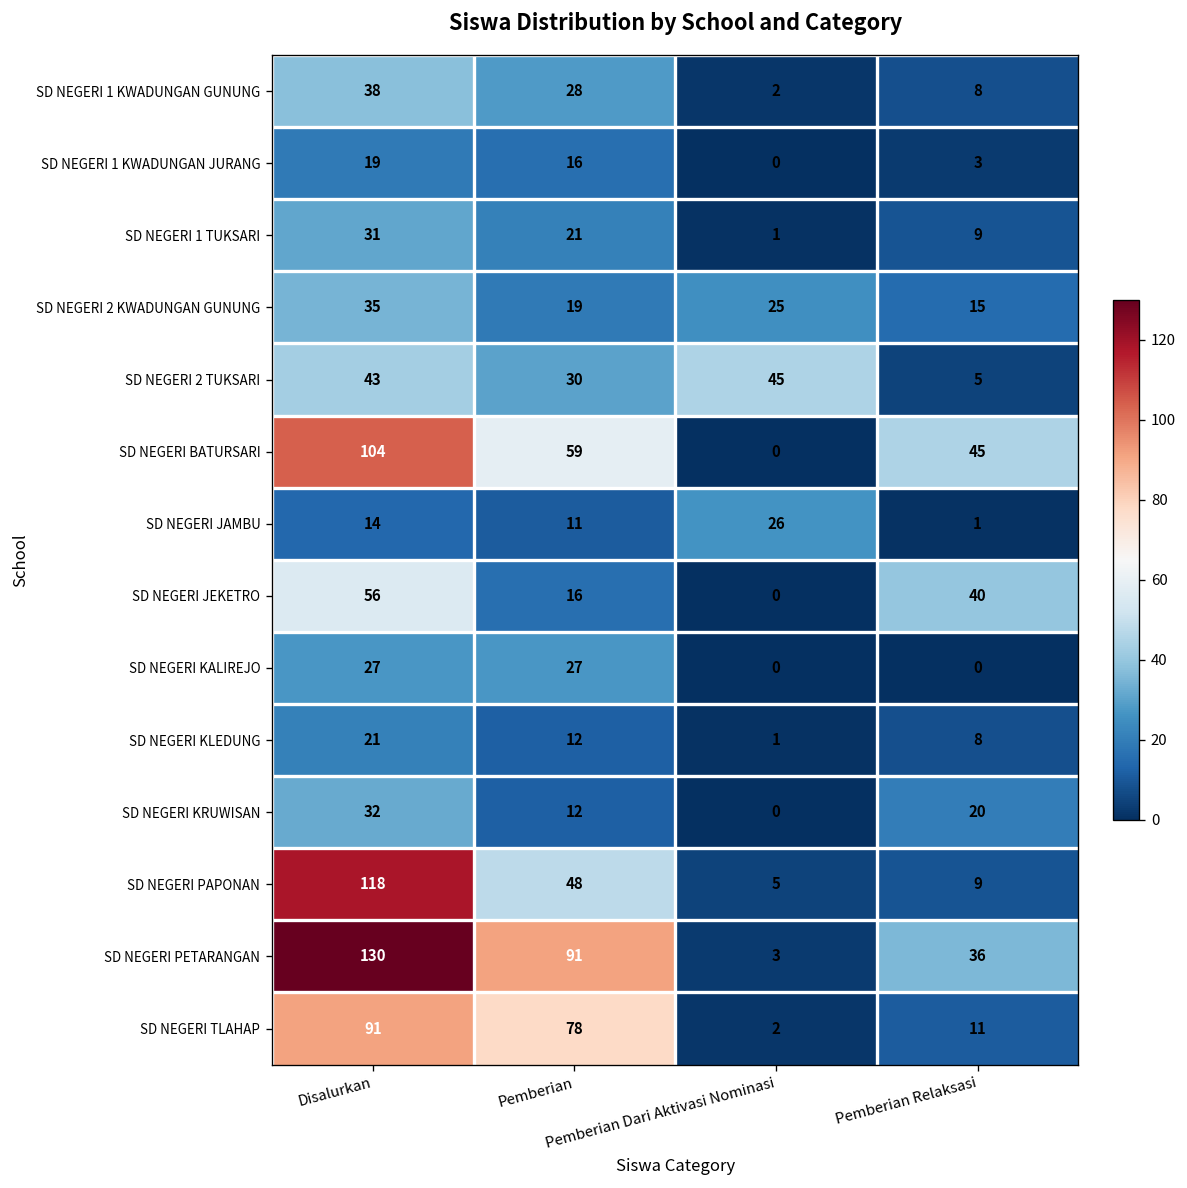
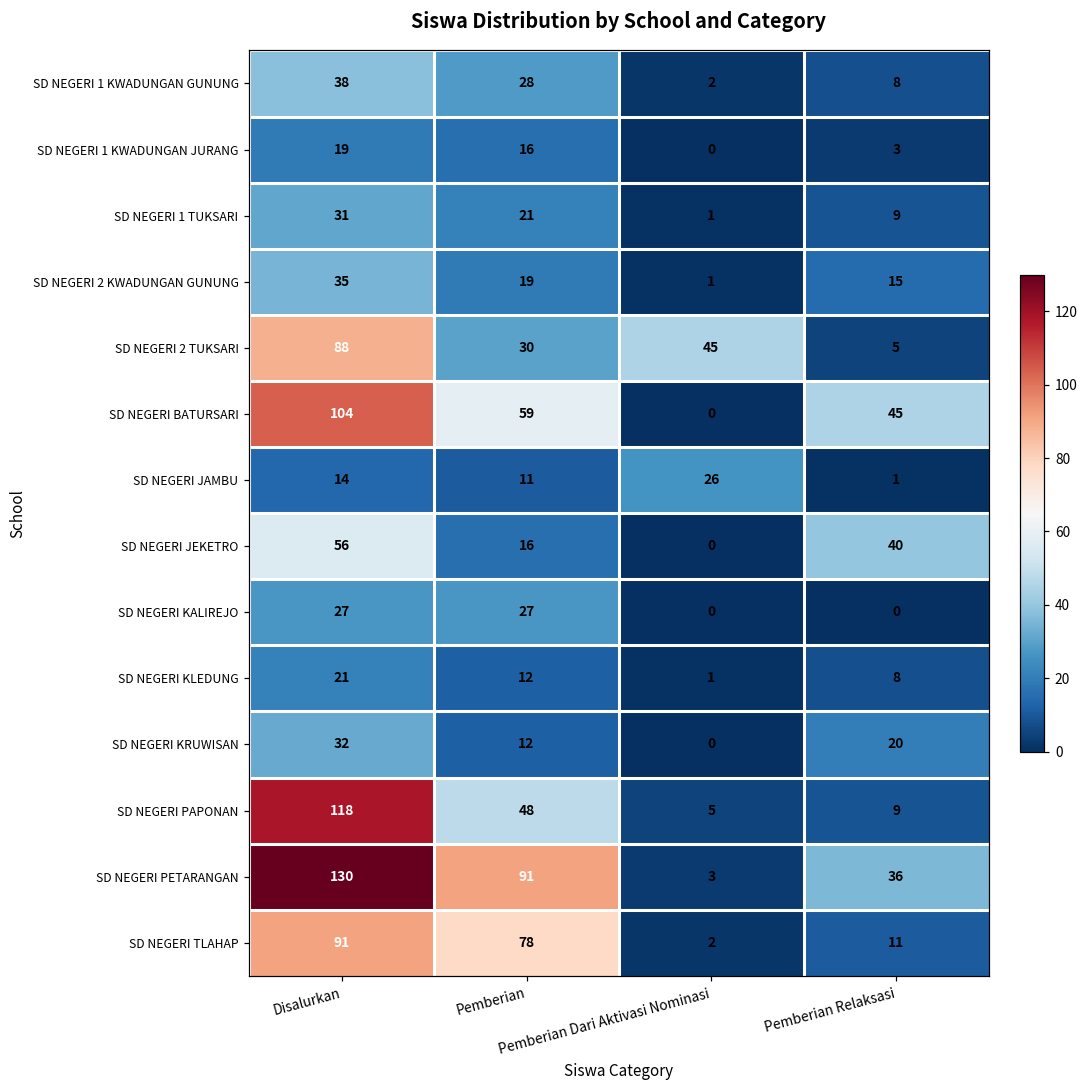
  {
    "SD NEGERI 1 KWADUNGAN GUNUNG": {
      "Disalurkan": 38,
      "Pemberian": 28,
      "Pemberian Dari Aktivasi Nominasi": 2,
      "Pemberian Relaksasi": 8
    },
    "SD NEGERI 1 KWADUNGAN JURANG": {
      "Disalurkan": 19,
      "Pemberian": 16,
      "Pemberian Dari Aktivasi Nominasi": 0,
      "Pemberian Relaksasi": 3
    },
    "SD NEGERI 1 TUKSARI": {
      "Disalurkan": 31,
      "Pemberian": 21,
      "Pemberian Dari Aktivasi Nominasi": 1,
      "Pemberian Relaksasi": 9
    },
    "SD NEGERI 2 KWADUNGAN GUNUNG": {
      "Disalurkan": 35,
      "Pemberian": 19,
-     "Pemberian Dari Aktivasi Nominasi": 25,
+     "Pemberian Dari Aktivasi Nominasi": 1,
      "Pemberian Relaksasi": 15
    },
    "SD NEGERI 2 TUKSARI": {
-     "Disalurkan": 43,
+     "Disalurkan": 88,
      "Pemberian": 30,
      "Pemberian Dari Aktivasi Nominasi": 45,
      "Pemberian Relaksasi": 5
    },
    "SD NEGERI BATURSARI": {
      "Disalurkan": 104,
      "Pemberian": 59,
      "Pemberian Dari Aktivasi Nominasi": 0,
      "Pemberian Relaksasi": 45
    },
    "SD NEGERI JAMBU": {
      "Disalurkan": 14,
      "Pemberian": 11,
      "Pemberian Dari Aktivasi Nominasi": 26,
      "Pemberian Relaksasi": 1
    },
    "SD NEGERI JEKETRO": {
      "Disalurkan": 56,
      "Pemberian": 16,
      "Pemberian Dari Aktivasi Nominasi": 0,
      "Pemberian Relaksasi": 40
    },
    "SD NEGERI KALIREJO": {
      "Disalurkan": 27,
      "Pemberian": 27,
      "Pemberian Dari Aktivasi Nominasi": 0,
      "Pemberian Relaksasi": 0
    },
    "SD NEGERI KLEDUNG": {
      "Disalurkan": 21,
      "Pemberian": 12,
      "Pemberian Dari Aktivasi Nominasi": 1,
      "Pemberian Relaksasi": 8
    },
    "SD NEGERI KRUWISAN": {
      "Disalurkan": 32,
      "Pemberian": 12,
      "Pemberian Dari Aktivasi Nominasi": 0,
      "Pemberian Relaksasi": 20
    },
    "SD NEGERI PAPONAN": {
      "Disalurkan": 118,
      "Pemberian": 48,
      "Pemberian Dari Aktivasi Nominasi": 5,
      "Pemberian Relaksasi": 9
    },
    "SD NEGERI PETARANGAN": {
      "Disalurkan": 130,
      "Pemberian": 91,
      "Pemberian Dari Aktivasi Nominasi": 3,
      "Pemberian Relaksasi": 36
    },
    "SD NEGERI TLAHAP": {
      "Disalurkan": 91,
      "Pemberian": 78,
      "Pemberian Dari Aktivasi Nominasi": 2,
      "Pemberian Relaksasi": 11
    }
  }
